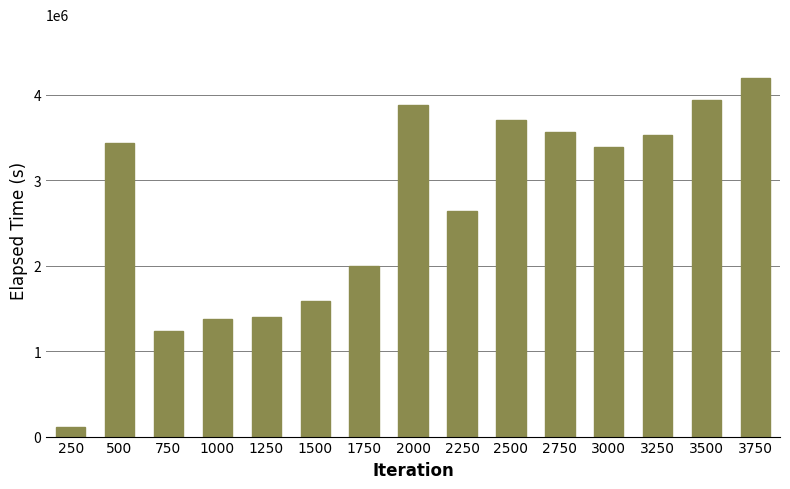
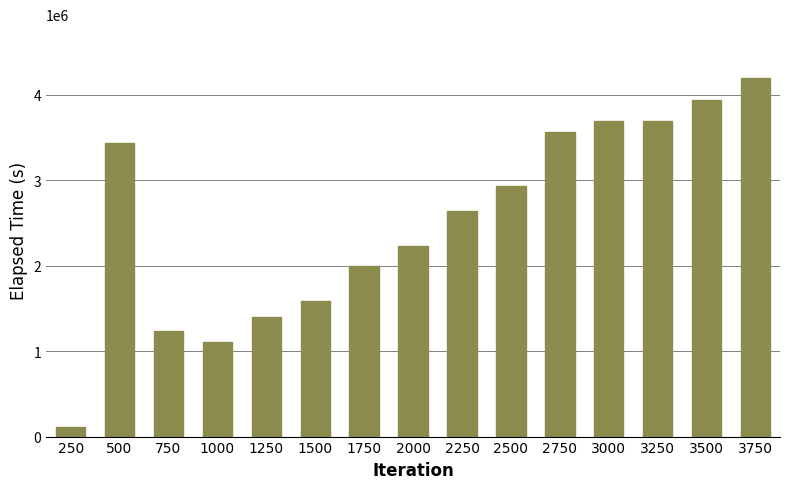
  {
    "250": 100000,
    "500": 3400000,
    "750": 1200000,
-   "1000": 1400000,
+   "1000": 1100000,
    "1250": 1400000,
    "1500": 1600000,
    "1750": 2000000,
-   "2000": 3900000,
+   "2000": 2200000,
    "2250": 2600000,
-   "2500": 3700000,
+   "2500": 2900000,
    "2750": 3600000,
-   "3000": 3400000,
-   "3250": 3500000,
+   "3000": 3700000,
+   "3250": 3700000,
    "3500": 3900000,
    "3750": 4200000
  }
